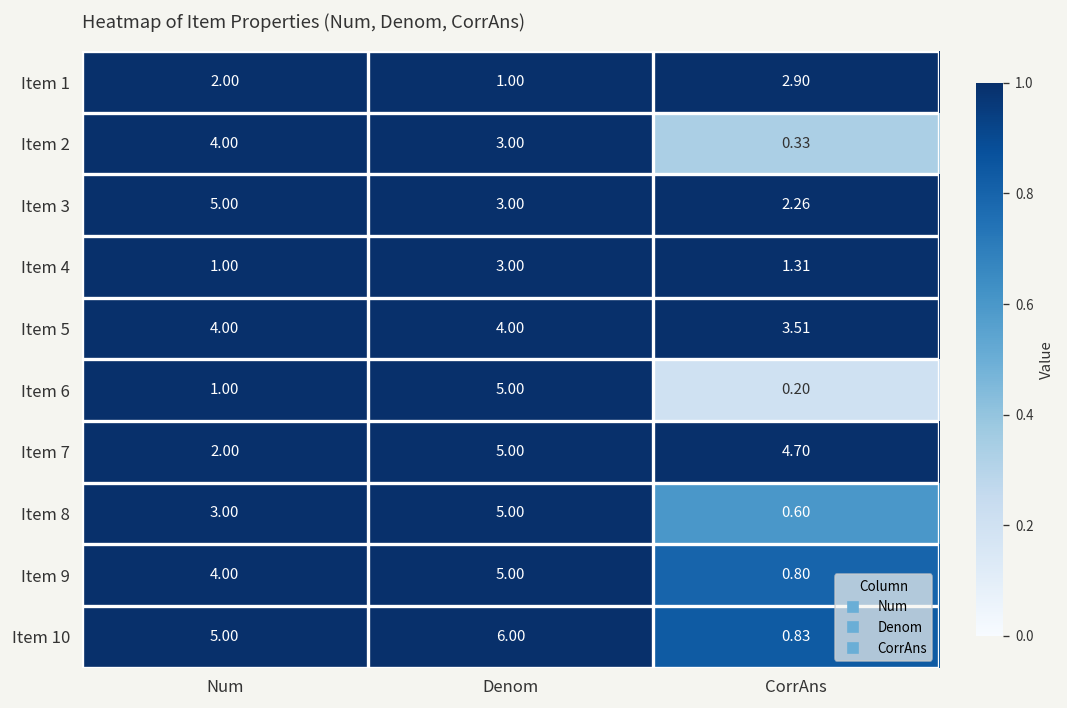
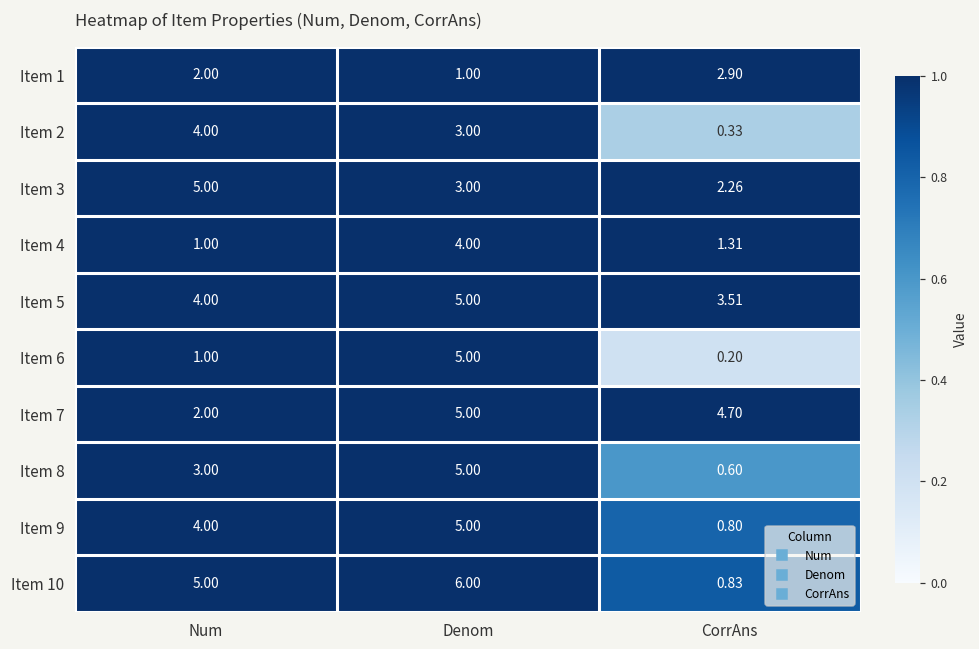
  {
    "Item 1": {
      "Num": 2.00,
      "Denom": 1.00,
      "CorrAns": 2.90
    },
    "Item 2": {
      "Num": 4.00,
      "Denom": 3.00,
      "CorrAns": 0.33
    },
    "Item 3": {
      "Num": 5.00,
      "Denom": 3.00,
      "CorrAns": 2.26
    },
    "Item 4": {
      "Num": 1.00,
-     "Denom": 3.00,
+     "Denom": 4.00,
      "CorrAns": 1.31
    },
    "Item 5": {
      "Num": 4.00,
-     "Denom": 4.00,
+     "Denom": 5.00,
      "CorrAns": 3.51
    },
    "Item 6": {
      "Num": 1.00,
      "Denom": 5.00,
      "CorrAns": 0.20
    },
    "Item 7": {
      "Num": 2.00,
      "Denom": 5.00,
      "CorrAns": 4.70
    },
    "Item 8": {
      "Num": 3.00,
      "Denom": 5.00,
      "CorrAns": 0.60
    },
    "Item 9": {
      "Num": 4.00,
      "Denom": 5.00,
      "CorrAns": 0.80
    },
    "Item 10": {
      "Num": 5.00,
      "Denom": 6.00,
      "CorrAns": 0.83
    }
  }
